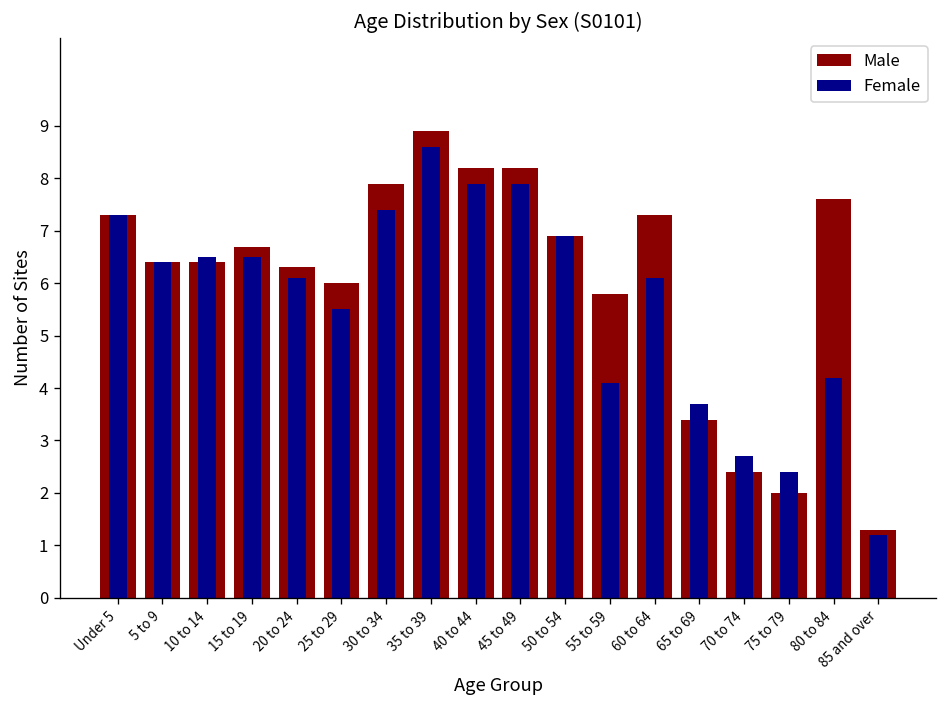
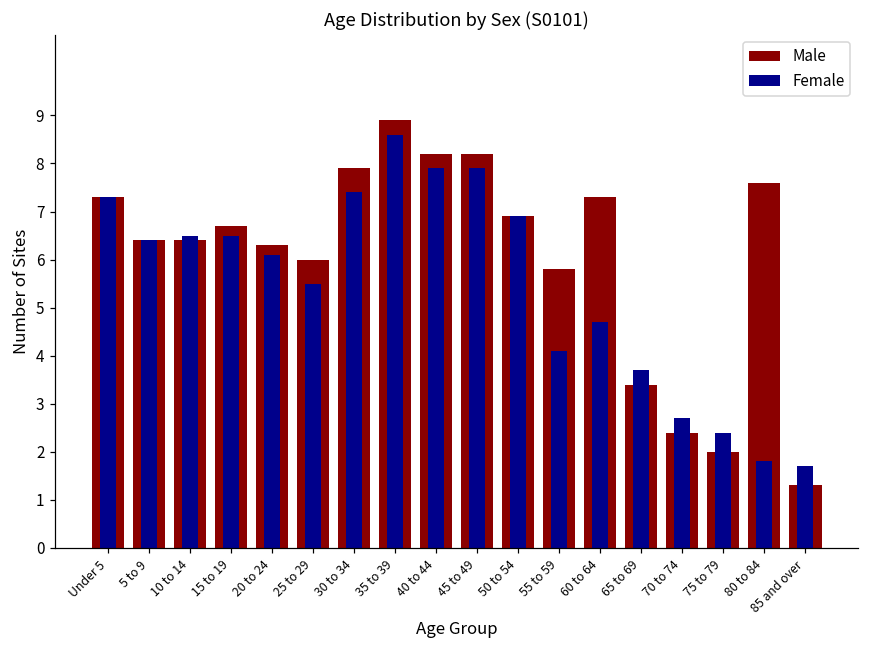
  {
    "Male": {
      "Under 5": 7.3,
      "5 to 9": 6.4,
      "15 to 19": 6.7,
      "20 to 24": 6.3,
      "25 to 29": 6.0,
      "30 to 34": 7.9,
      "35 to 39": 8.9,
      "40 to 44": 8.2,
      "45 to 49": 8.2,
      "50 to 54": 6.9,
      "55 to 59": 5.8,
      "60 to 64": 7.3,
      "80 to 84": 7.6
    },
    "Female": {
      "Under 5": 7.3,
      "5 to 9": 6.4,
      "10 to 14": 6.5,
      "50 to 54": 6.9,
-     "60 to 64": 6.1,
+     "60 to 64": 4.7,
      "65 to 69": 3.7,
      "70 to 74": 2.7,
      "75 to 79": 2.4,
-     "80 to 84": 4.2,
-     "85 and over": 1.2
+     "80 to 84": 1.8,
+     "85 and over": 1.7
    }
  }
